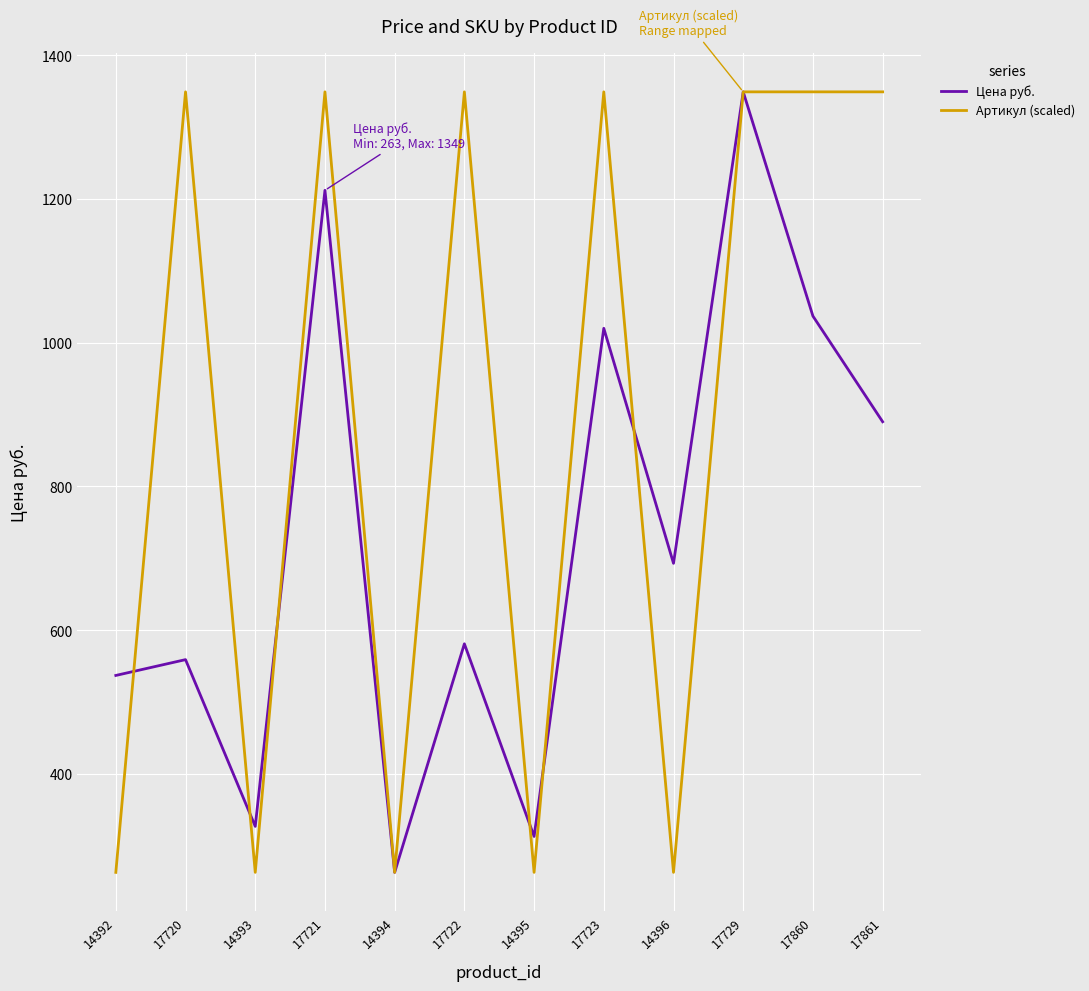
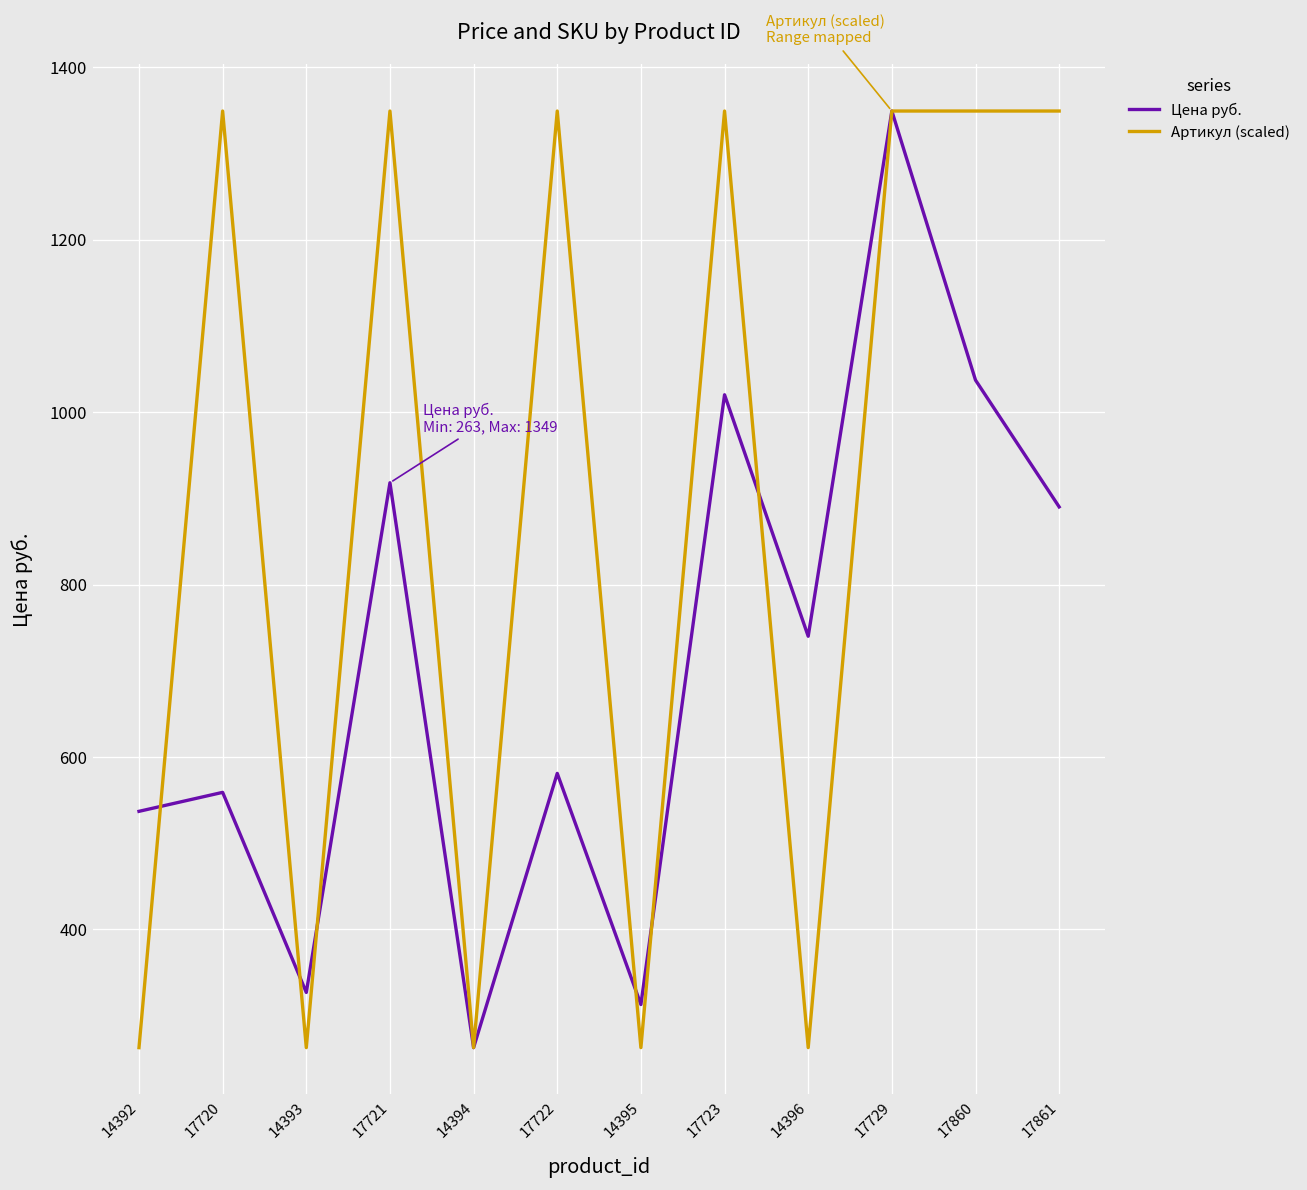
  {
    "Цена руб.": {
      "14392": 540,
      "17720": 560,
      "14393": 330,
-     "17721": 1210,
+     "17721": 920,
      "17722": 580,
      "14395": 310,
      "17723": 1020,
-     "14396": 690,
+     "14396": 740,
      "17860": 1040,
      "17861": 890
    },
    "Артикул (scaled)": {
      "14392": 260,
      "17720": 1350,
      "14393": 260,
      "17721": 1350,
      "17722": 1350,
      "14395": 260,
      "17723": 1350,
      "14396": 260,
      "17860": 1350,
      "17861": 1350
    }
  }
